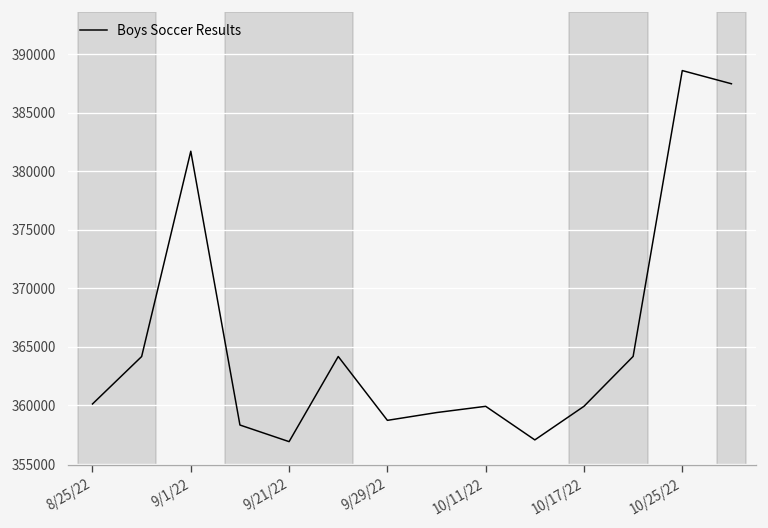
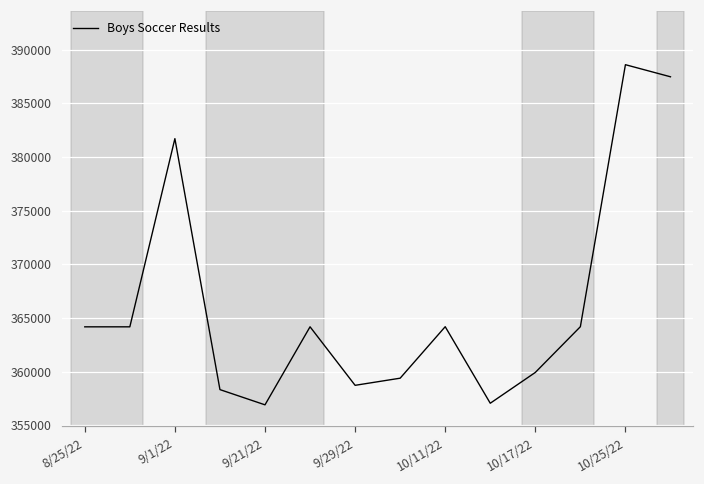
  {
-   "8/25/22": 360000,
+   "8/25/22": 364000,
    "9/1/22": 382000,
    "9/21/22": 357000,
    "9/29/22": 359000,
-   "10/11/22": 360000,
+   "10/11/22": 364000,
    "10/17/22": 360000,
    "10/25/22": 389000
  }
